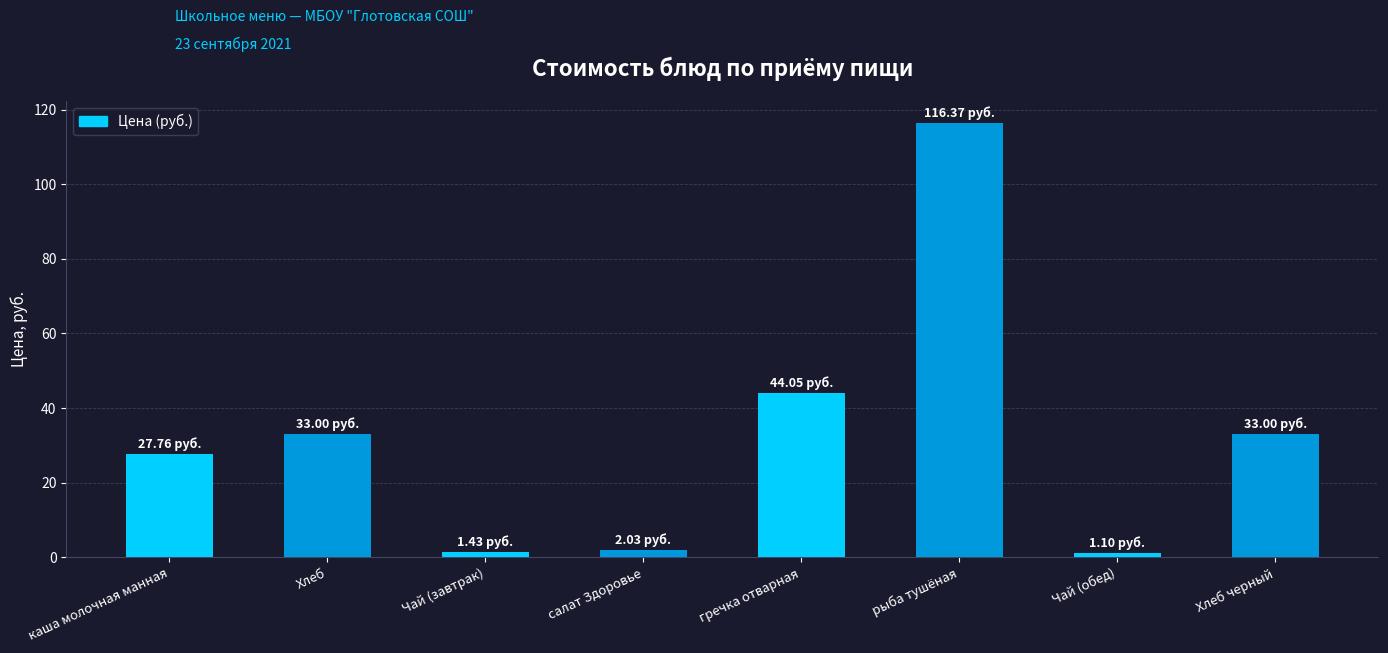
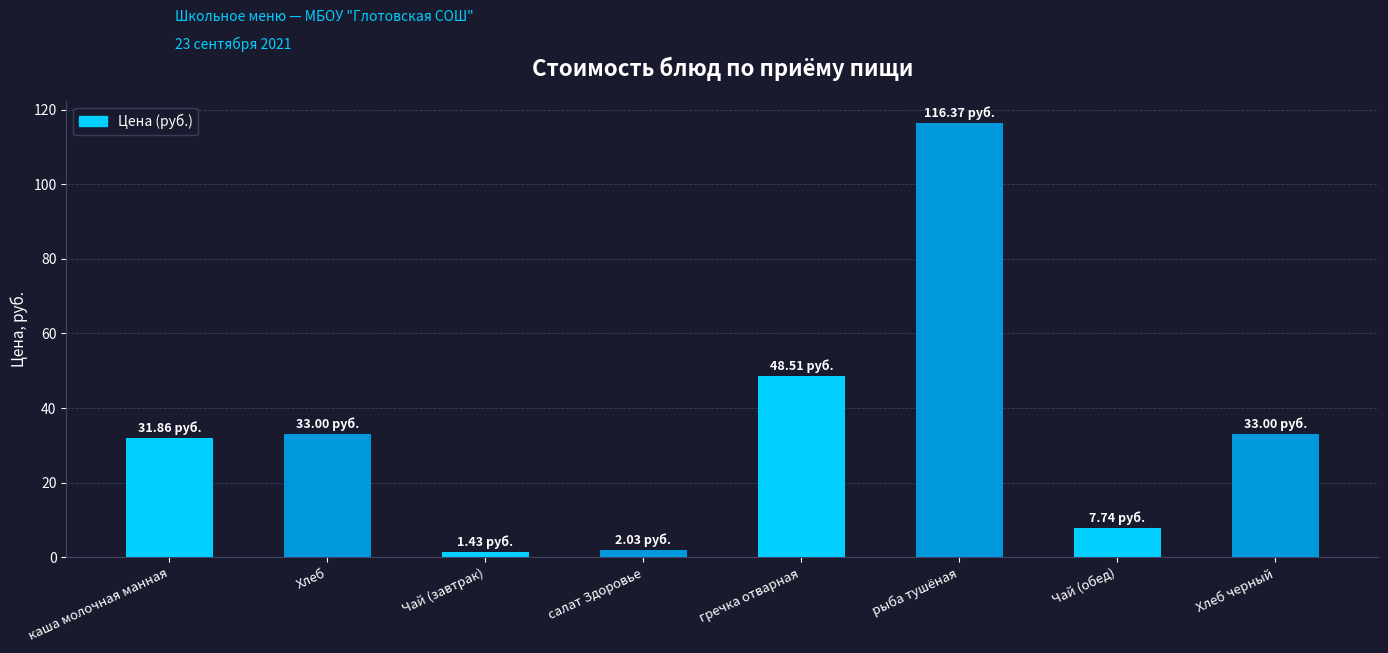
  {
-   "каша молочная манная": 27.76,
+   "каша молочная манная": 31.86,
    "Хлеб": 33.00,
    "Чай (завтрак)": 1.43,
    "салат Здоровье": 2.03,
-   "гречка отварная": 44.05,
+   "гречка отварная": 48.51,
    "рыба тушёная": 116.37,
-   "Чай (обед)": 1.10,
+   "Чай (обед)": 7.74,
    "Хлеб черный": 33.00
  }
